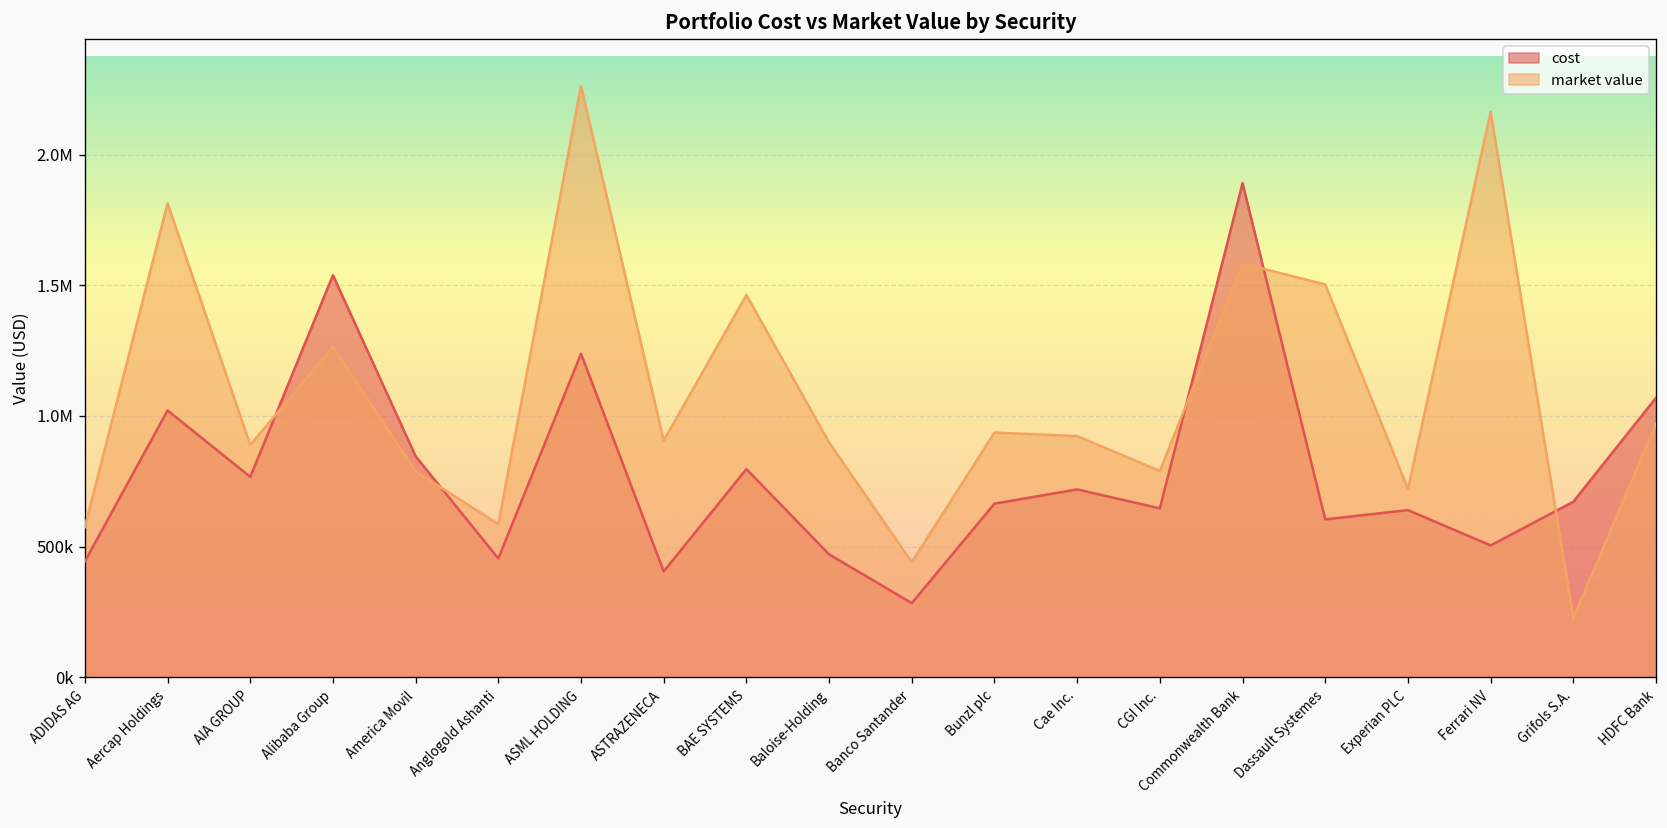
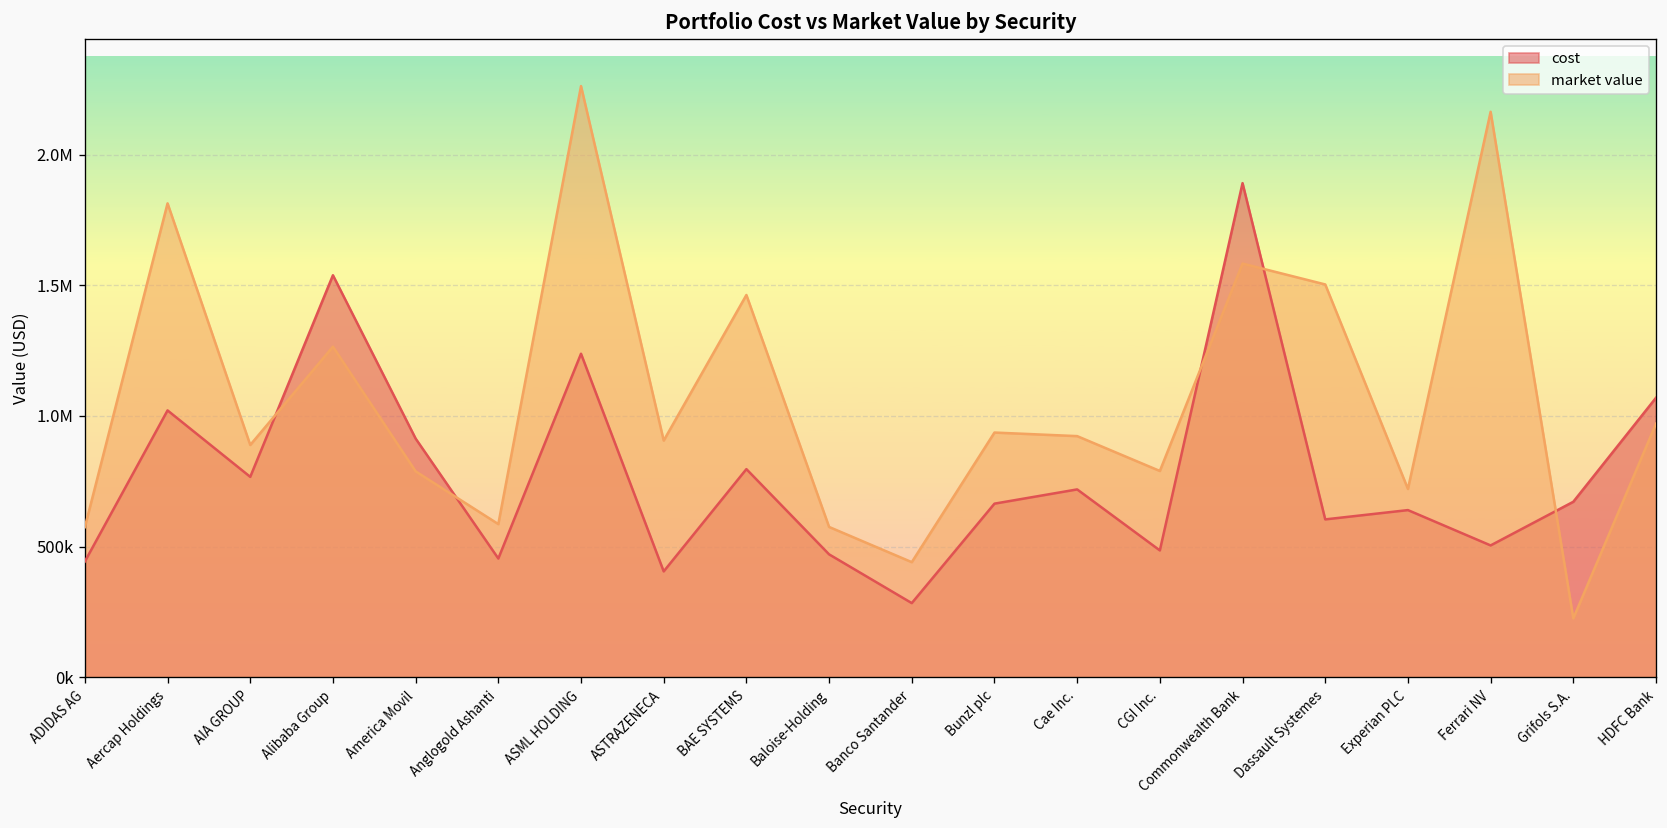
  {
    "cost": {
      "ADIDAS AG": 440000,
      "Aercap Holdings": 1020000,
      "AIA GROUP": 770000,
      "Alibaba Group": 1540000,
-     "America Movil": 850000,
+     "America Movil": 910000,
      "Anglogold Ashanti": 450000,
      "ASML HOLDING": 1240000,
      "ASTRAZENECA": 410000,
      "BAE SYSTEMS": 800000,
      "Baloise-Holding": 470000,
      "Banco Santander": 280000,
      "Bunzl plc": 660000,
      "Cae Inc.": 720000,
-     "CGI Inc.": 650000,
+     "CGI Inc.": 490000,
      "Commonwealth Bank": 1890000,
      "Dassault Systemes": 600000,
      "Experian PLC": 640000,
      "Ferrari NV": 500000,
      "Grifols S.A.": 670000,
      "HDFC Bank": 1070000
    },
    "market value": {
      "ADIDAS AG": 570000,
      "Aercap Holdings": 1810000,
      "AIA GROUP": 890000,
      "Alibaba Group": 1270000,
      "America Movil": 790000,
      "Anglogold Ashanti": 590000,
      "ASML HOLDING": 2260000,
      "ASTRAZENECA": 910000,
      "BAE SYSTEMS": 1460000,
-     "Baloise-Holding": 900000,
+     "Baloise-Holding": 580000,
      "Banco Santander": 440000,
      "Bunzl plc": 940000,
      "Cae Inc.": 920000,
      "CGI Inc.": 790000,
      "Commonwealth Bank": 1580000,
      "Dassault Systemes": 1500000,
      "Experian PLC": 720000,
      "Ferrari NV": 2160000,
      "Grifols S.A.": 230000,
      "HDFC Bank": 970000
    }
  }
